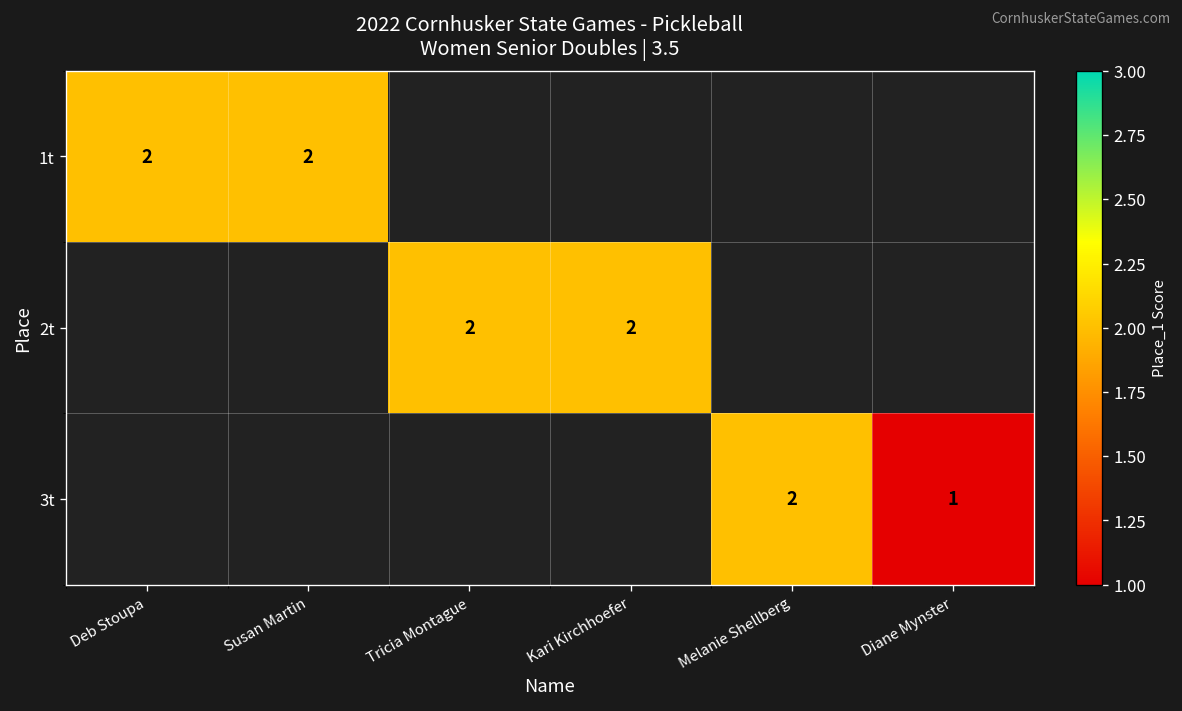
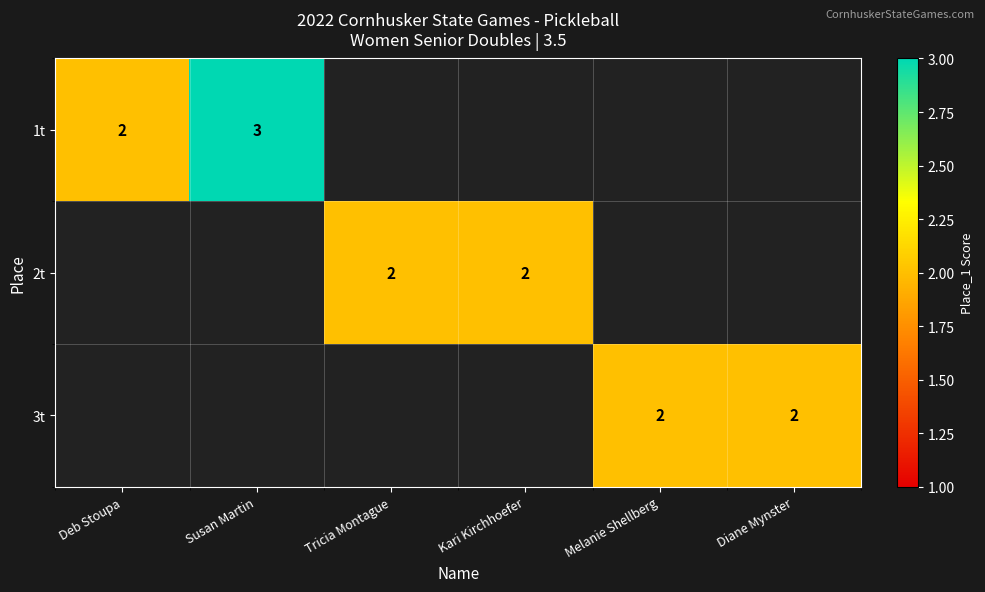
  {
    "1t": {
      "Deb Stoupa": 2,
-     "Susan Martin": 2
+     "Susan Martin": 3
    },
    "2t": {
      "Tricia Montague": 2,
      "Kari Kirchhoefer": 2
    },
    "3t": {
      "Melanie Shellberg": 2,
-     "Diane Mynster": 1
+     "Diane Mynster": 2
    }
  }
